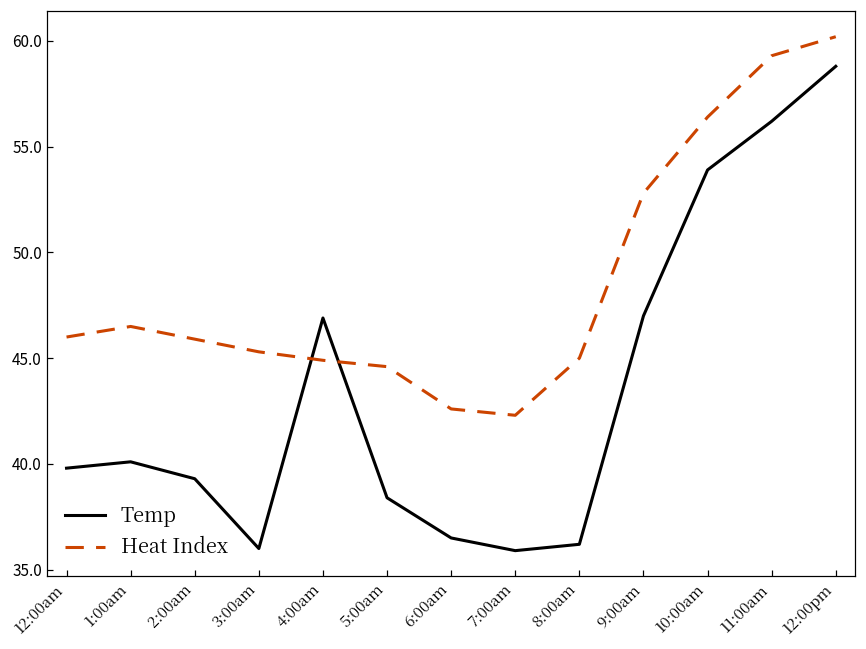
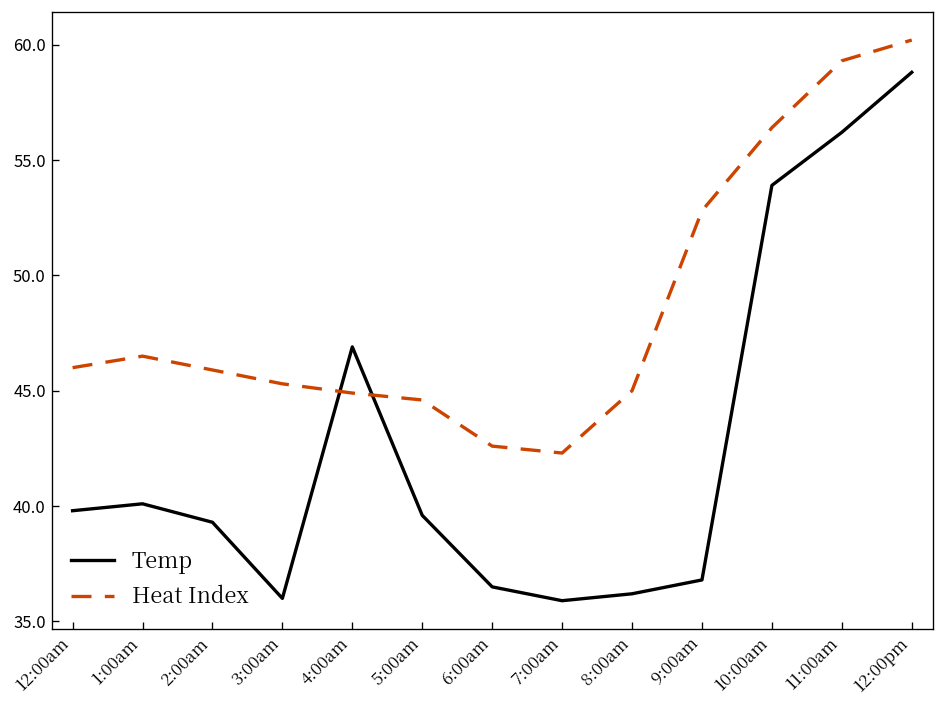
  {
    "Temp": {
      "12:00am": 39.8,
      "1:00am": 40.1,
      "2:00am": 39.3,
      "3:00am": 36.0,
      "4:00am": 46.9,
-     "5:00am": 38.4,
+     "5:00am": 39.6,
      "6:00am": 36.5,
      "7:00am": 35.9,
      "8:00am": 36.2,
-     "9:00am": 47.0,
+     "9:00am": 36.8,
      "10:00am": 53.9,
      "11:00am": 56.2,
      "12:00pm": 58.8
    },
    "Heat Index": {
      "12:00am": 46.0,
      "1:00am": 46.5,
      "2:00am": 45.9,
      "3:00am": 45.3,
      "4:00am": 44.9,
      "5:00am": 44.6,
      "6:00am": 42.6,
      "7:00am": 42.3,
      "8:00am": 45.0,
      "9:00am": 52.8,
      "10:00am": 56.4,
      "11:00am": 59.3,
      "12:00pm": 60.2
    }
  }
